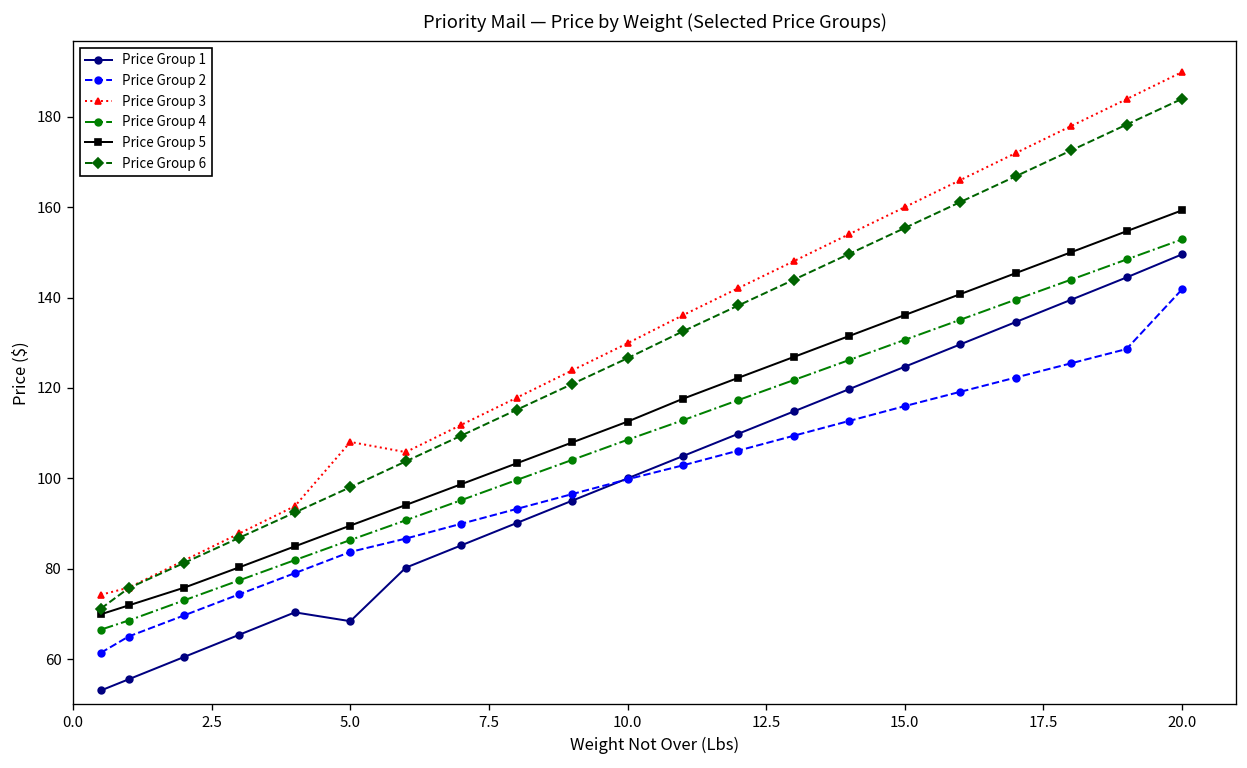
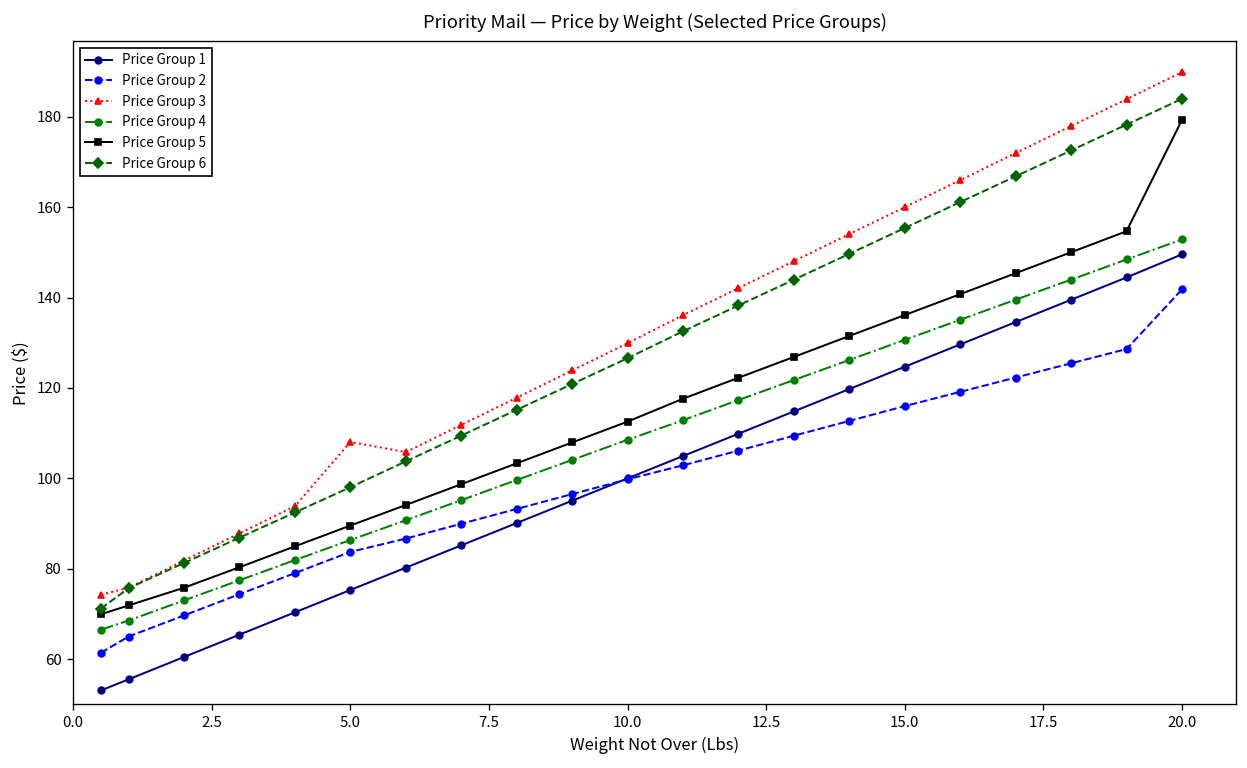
  {
    "Price Group 1": {
-     "5.0": 68,
+     "5.0": 75,
      "15.0": 125,
      "20.0": 150
    },
    "Price Group 2": {
      "5.0": 84,
      "15.0": 116,
      "20.0": 142
    },
    "Price Group 3": {
      "5.0": 108,
      "10.0": 130,
      "15.0": 160,
      "20.0": 190
    },
    "Price Group 5": {
      "5.0": 90,
      "10.0": 113,
      "15.0": 136,
-     "20.0": 159
+     "20.0": 179
    }
  }
